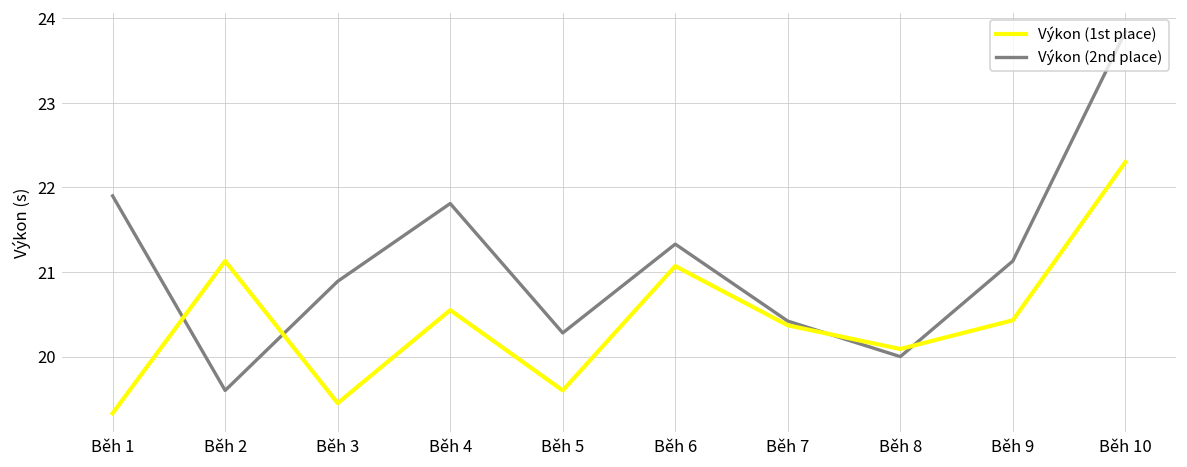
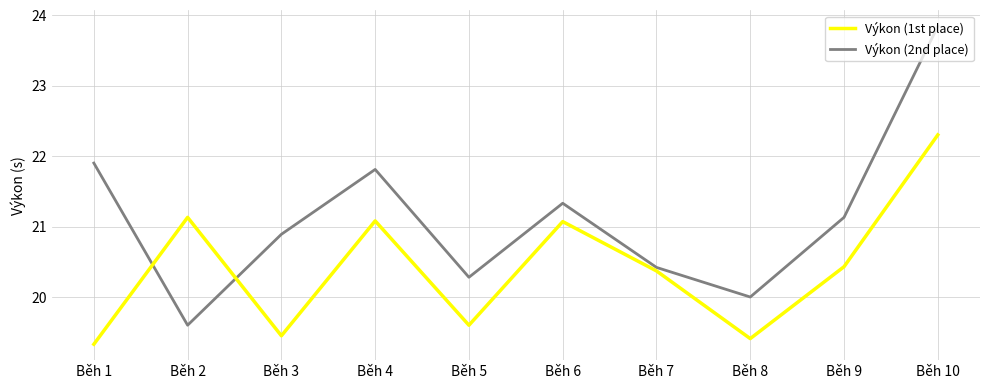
  {
    "Výkon (1st place)": {
      "Běh 1": 19.3,
      "Běh 2": 21.1,
      "Běh 3": 19.5,
-     "Běh 4": 20.6,
+     "Běh 4": 21.1,
      "Běh 5": 19.6,
      "Běh 6": 21.1,
      "Běh 7": 20.4,
-     "Běh 8": 20.1,
+     "Běh 8": 19.4,
      "Běh 9": 20.4,
      "Běh 10": 22.3
    },
    "Výkon (2nd place)": {
      "Běh 1": 21.9,
      "Běh 2": 19.6,
      "Běh 3": 20.9,
      "Běh 4": 21.8,
      "Běh 5": 20.3,
      "Běh 6": 21.3,
      "Běh 7": 20.4,
      "Běh 8": 20.0,
      "Běh 9": 21.1
    }
  }
